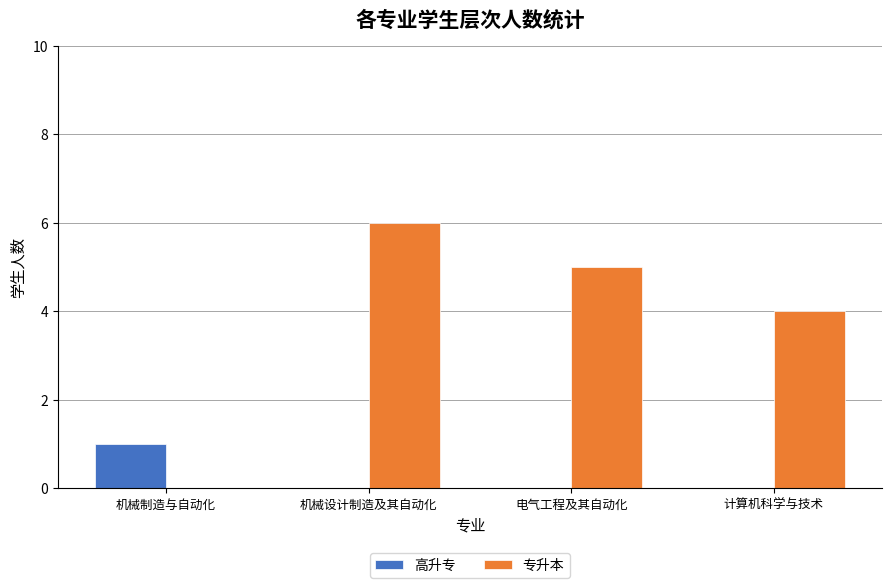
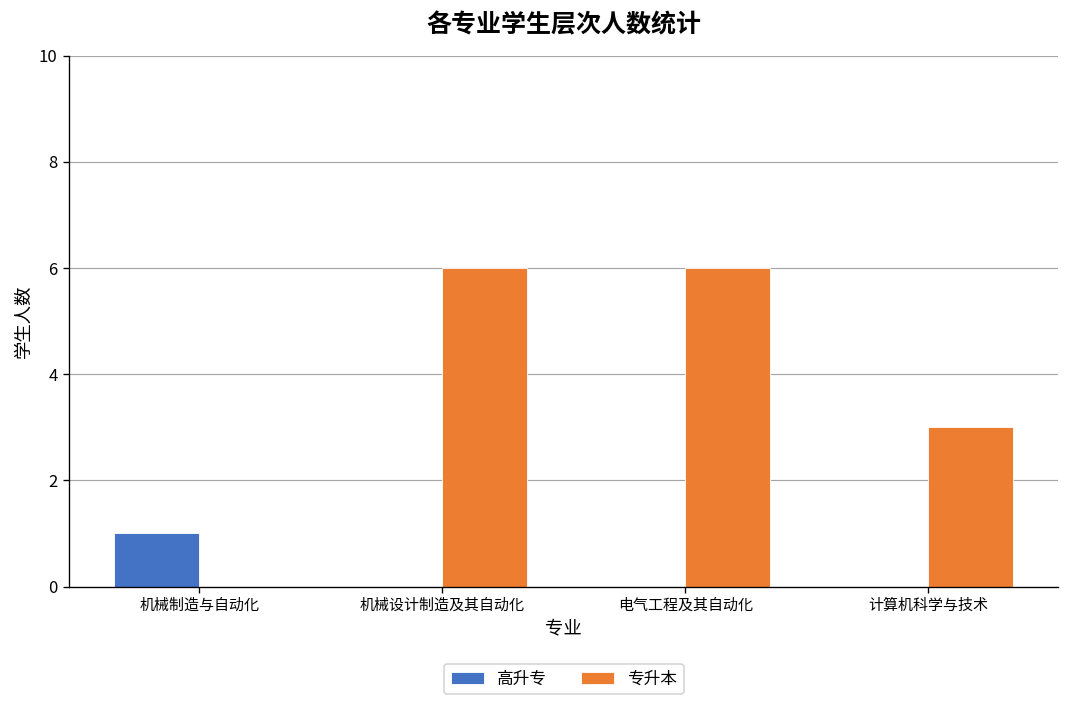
  {
    "高升专": {
      "机械制造与自动化": 1,
      "机械设计制造及其自动化": 0,
      "电气工程及其自动化": 0,
      "计算机科学与技术": 0
    },
    "专升本": {
      "机械制造与自动化": 0,
      "机械设计制造及其自动化": 6,
-     "电气工程及其自动化": 5,
-     "计算机科学与技术": 4
+     "电气工程及其自动化": 6,
+     "计算机科学与技术": 3
    }
  }
